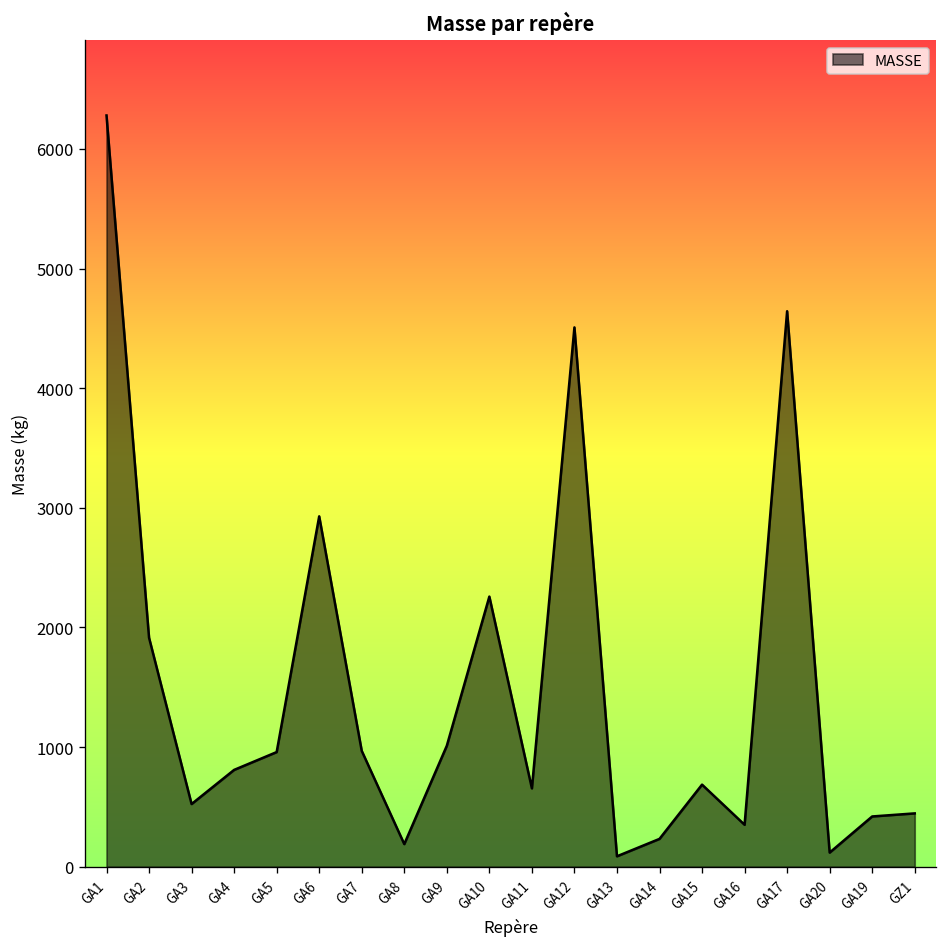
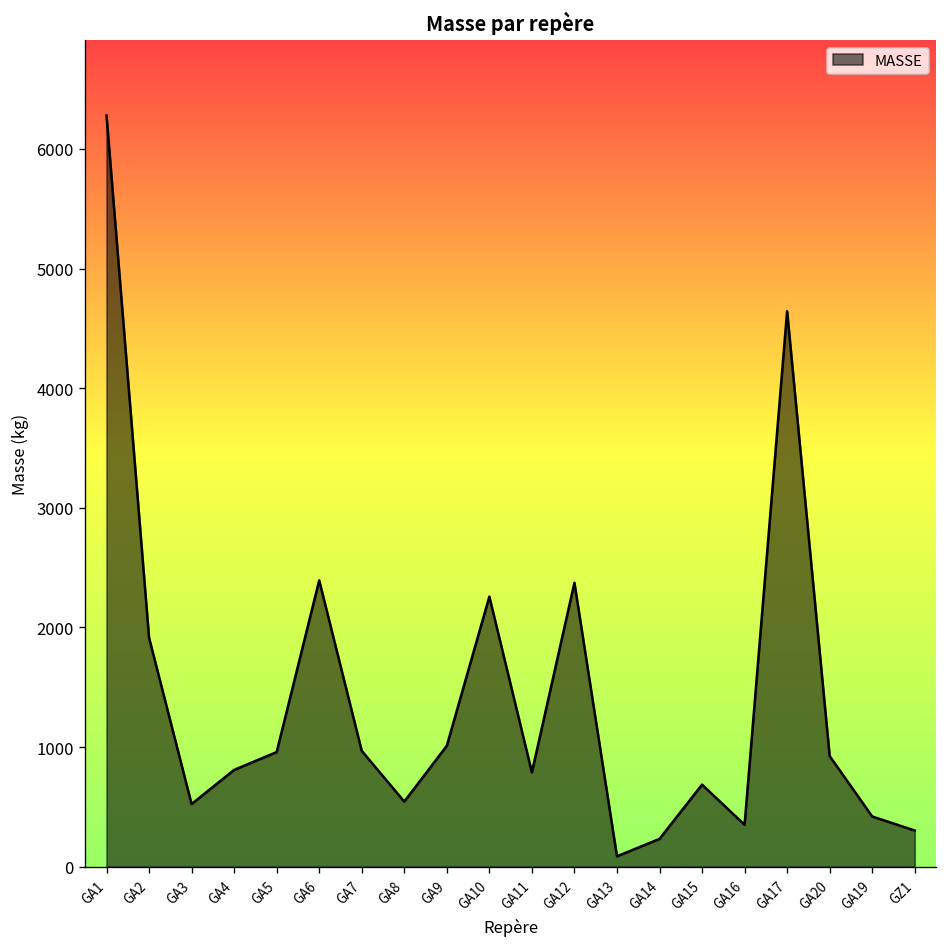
  {
    "GA1": 6300,
    "GA2": 1900,
    "GA3": 500,
    "GA4": 800,
    "GA5": 1000,
-   "GA6": 2900,
+   "GA6": 2400,
    "GA7": 1000,
-   "GA8": 200,
+   "GA8": 500,
    "GA9": 1000,
    "GA10": 2300,
-   "GA11": 700,
-   "GA12": 4500,
+   "GA11": 800,
+   "GA12": 2400,
    "GA13": 100,
    "GA14": 200,
    "GA15": 700,
    "GA16": 400,
    "GA17": 4600,
-   "GA20": 100,
+   "GA20": 900,
    "GA19": 400,
-   "GZ1": 400
+   "GZ1": 300
  }
